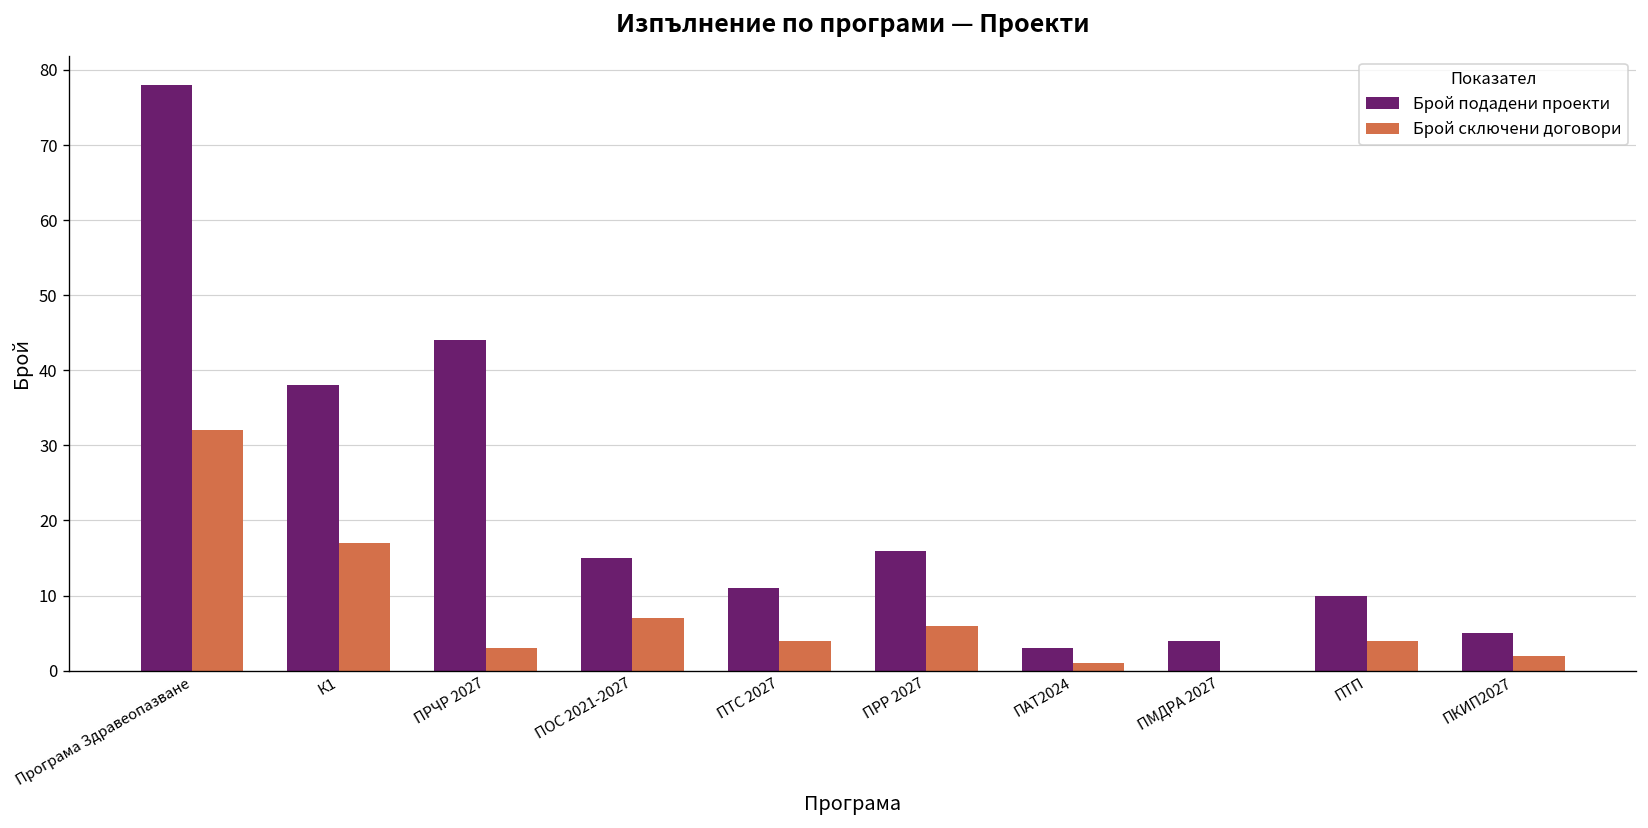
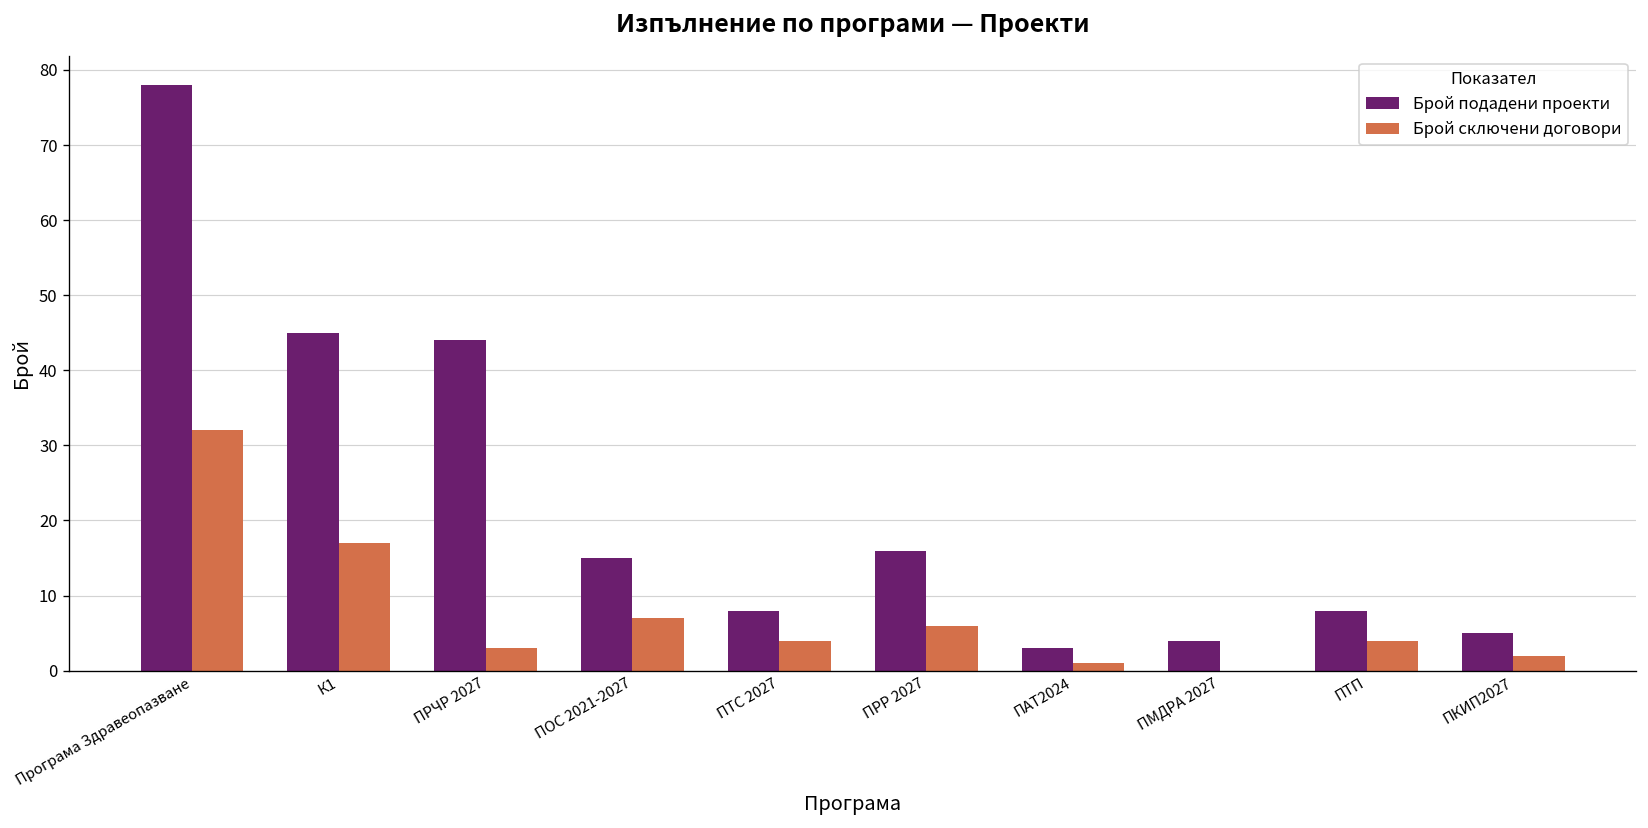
  {
    "Брой подадени проекти": {
      "Програма Здравеопазване": 78,
-     "К1": 38,
+     "К1": 45,
      "ПРЧР 2027": 44,
      "ПОС 2021-2027": 15,
-     "ПТС 2027": 11,
+     "ПТС 2027": 8,
      "ПРР 2027": 16,
      "ПАТ2024": 3,
      "ПМДРА 2027": 4,
-     "ПТП": 10,
+     "ПТП": 8,
      "ПКИП2027": 5
    },
    "Брой сключени договори": {
      "Програма Здравеопазване": 32,
      "К1": 17,
      "ПРЧР 2027": 3,
      "ПОС 2021-2027": 7,
      "ПТС 2027": 4,
      "ПРР 2027": 6,
      "ПАТ2024": 1,
      "ПМДРА 2027": 0,
      "ПТП": 4,
      "ПКИП2027": 2
    }
  }
